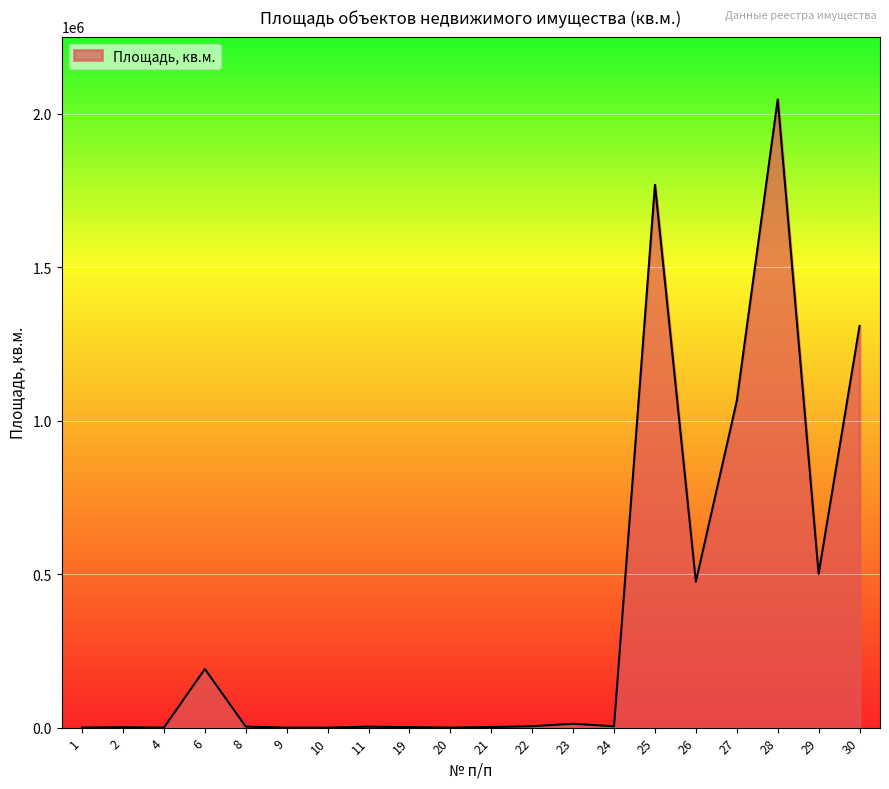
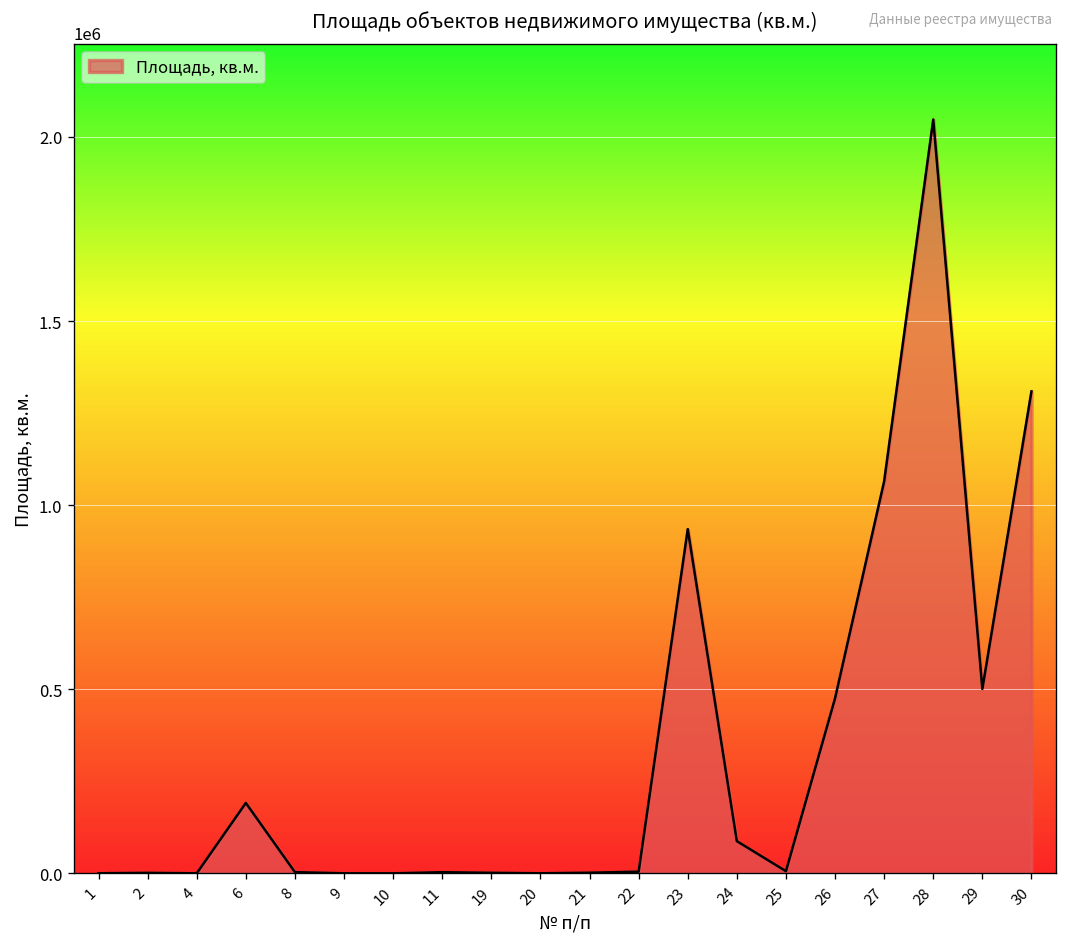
  {
    "1": 0,
    "2": 0,
    "4": 0,
    "6": 190000,
    "8": 0,
    "9": 0,
    "10": 0,
    "11": 0,
    "19": 0,
    "20": 0,
    "21": 0,
    "22": 0,
-   "23": 10000,
-   "24": 0,
-   "25": 1770000,
+   "23": 930000,
+   "24": 90000,
+   "25": 10000,
    "26": 480000,
    "27": 1060000,
    "28": 2050000,
    "29": 500000,
    "30": 1310000
  }
